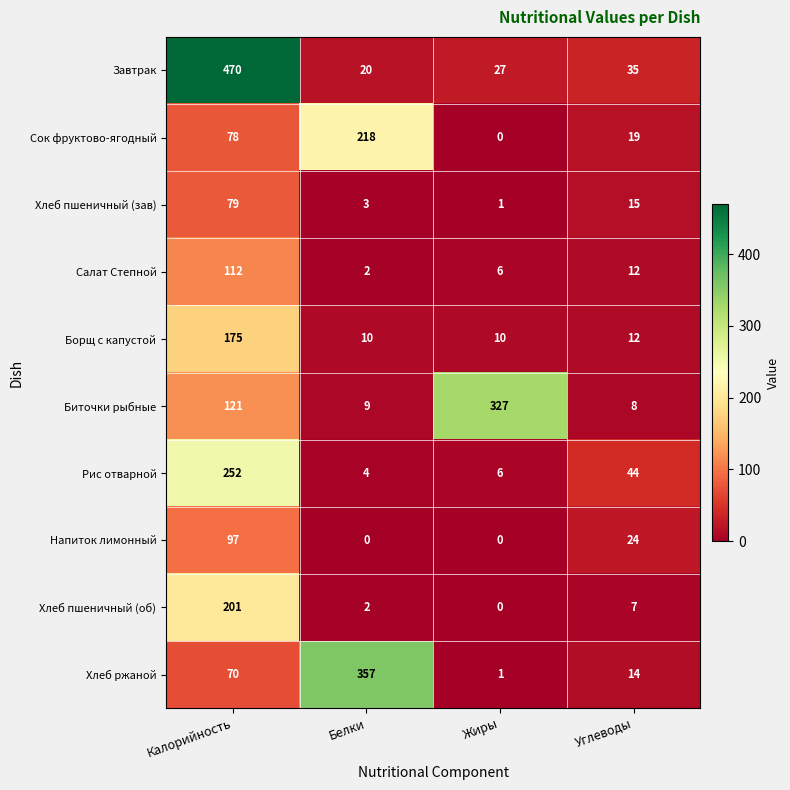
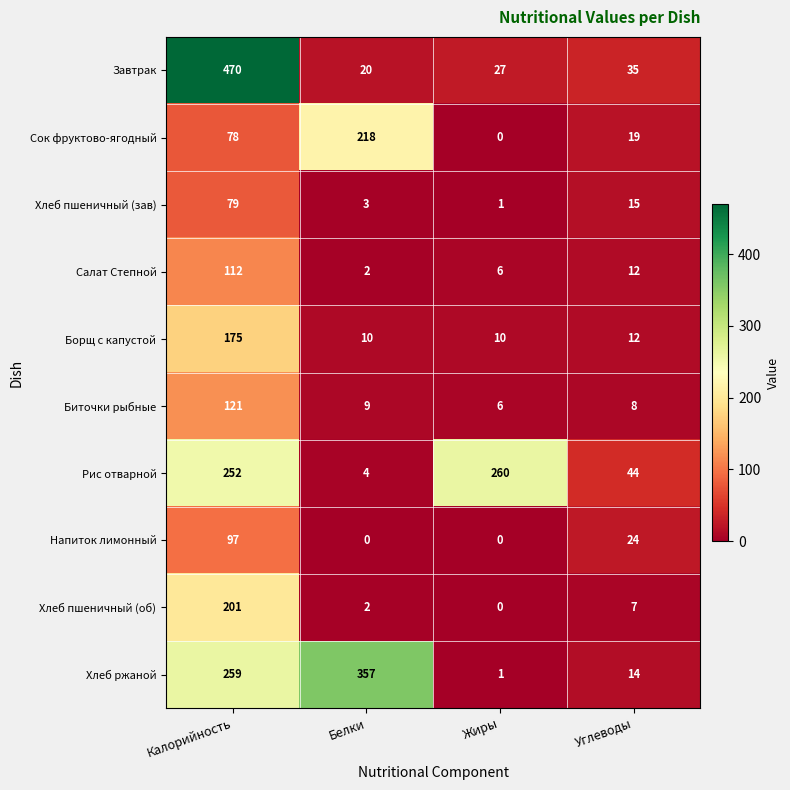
  {
    "Завтрак": {
      "Калорийность": 470,
      "Белки": 20,
      "Жиры": 27,
      "Углеводы": 35
    },
    "Сок фруктово-ягодный": {
      "Калорийность": 78,
      "Белки": 218,
      "Жиры": 0,
      "Углеводы": 19
    },
    "Хлеб пшеничный (зав)": {
      "Калорийность": 79,
      "Белки": 3,
      "Жиры": 1,
      "Углеводы": 15
    },
    "Салат Степной": {
      "Калорийность": 112,
      "Белки": 2,
      "Жиры": 6,
      "Углеводы": 12
    },
    "Борщ с капустой": {
      "Калорийность": 175,
      "Белки": 10,
      "Жиры": 10,
      "Углеводы": 12
    },
    "Биточки рыбные": {
      "Калорийность": 121,
      "Белки": 9,
-     "Жиры": 327,
+     "Жиры": 6,
      "Углеводы": 8
    },
    "Рис отварной": {
      "Калорийность": 252,
      "Белки": 4,
-     "Жиры": 6,
+     "Жиры": 260,
      "Углеводы": 44
    },
    "Напиток лимонный": {
      "Калорийность": 97,
      "Белки": 0,
      "Жиры": 0,
      "Углеводы": 24
    },
    "Хлеб пшеничный (об)": {
      "Калорийность": 201,
      "Белки": 2,
      "Жиры": 0,
      "Углеводы": 7
    },
    "Хлеб ржаной": {
-     "Калорийность": 70,
+     "Калорийность": 259,
      "Белки": 357,
      "Жиры": 1,
      "Углеводы": 14
    }
  }
